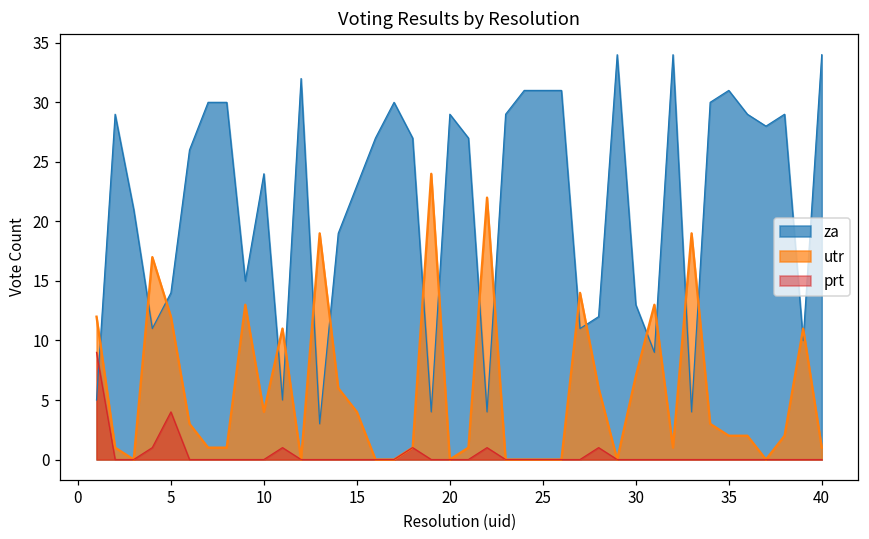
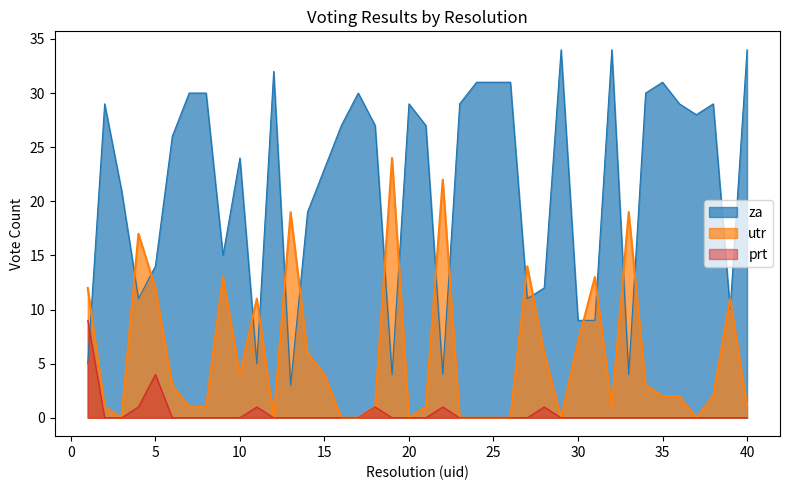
  {
    "za": {
      "5": 14,
      "10": 24,
      "15": 23,
      "20": 29,
      "25": 31,
-     "30": 13,
+     "30": 9,
      "35": 31,
      "40": 34
    },
    "utr": {
      "5": 12,
      "10": 4,
      "15": 4,
      "30": 7,
      "35": 2,
      "40": 1
    },
    "prt": {
      "5": 4,
      "10": 0,
      "15": 0,
      "30": 0,
      "35": 0,
      "40": 0
    }
  }
